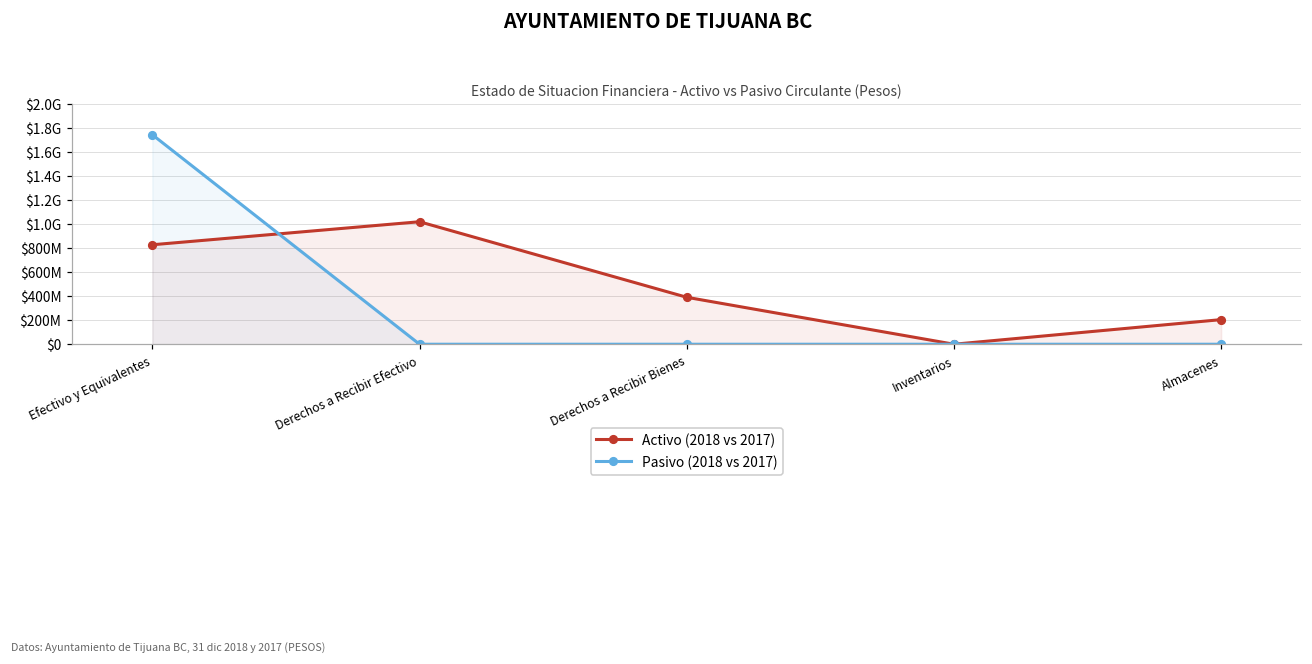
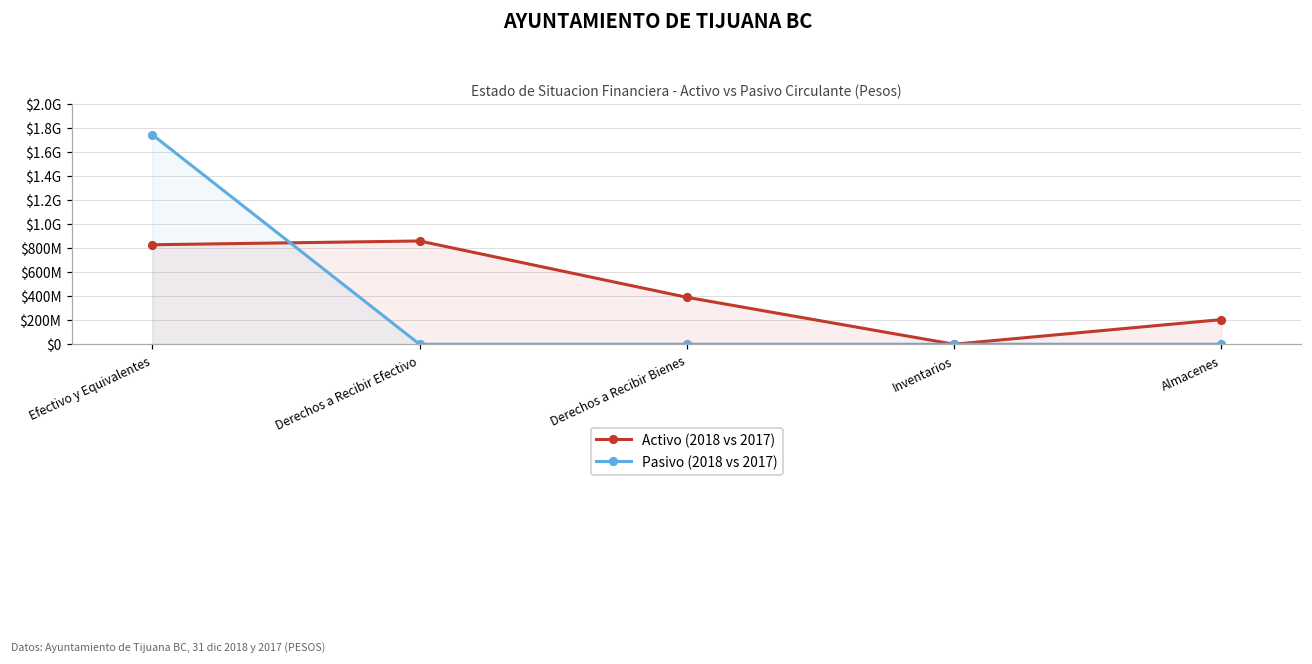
  {
    "Activo (2018 vs 2017)": {
      "Efectivo y Equivalentes": "$830000000",
-     "Derechos a Recibir Efectivo": "$1020000000",
+     "Derechos a Recibir Efectivo": "$860000000",
      "Derechos a Recibir Bienes": "$390000000",
      "Almacenes": "$210000000"
    },
    "Pasivo (2018 vs 2017)": {
      "Efectivo y Equivalentes": "$1750000000",
      "Derechos a Recibir Efectivo": "$0",
      "Derechos a Recibir Bienes": "$0",
      "Almacenes": "$0"
    }
  }
